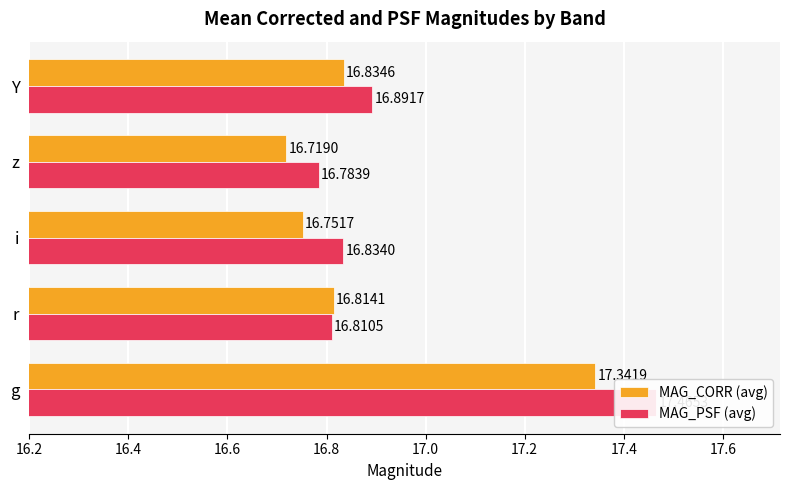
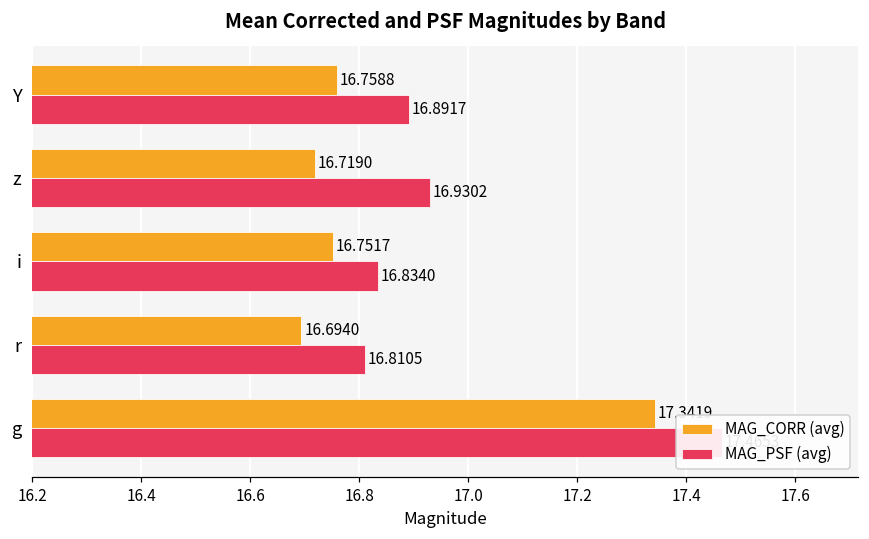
  {
    "MAG_CORR (avg)": {
-     "Y": 16.8346,
+     "Y": 16.7588,
      "z": 16.7190,
      "i": 16.7517,
-     "r": 16.8141
+     "r": 16.6940
    },
    "MAG_PSF (avg)": {
      "Y": 16.8917,
-     "z": 16.7839,
+     "z": 16.9302,
      "i": 16.8340,
      "r": 16.8105
    }
  }
